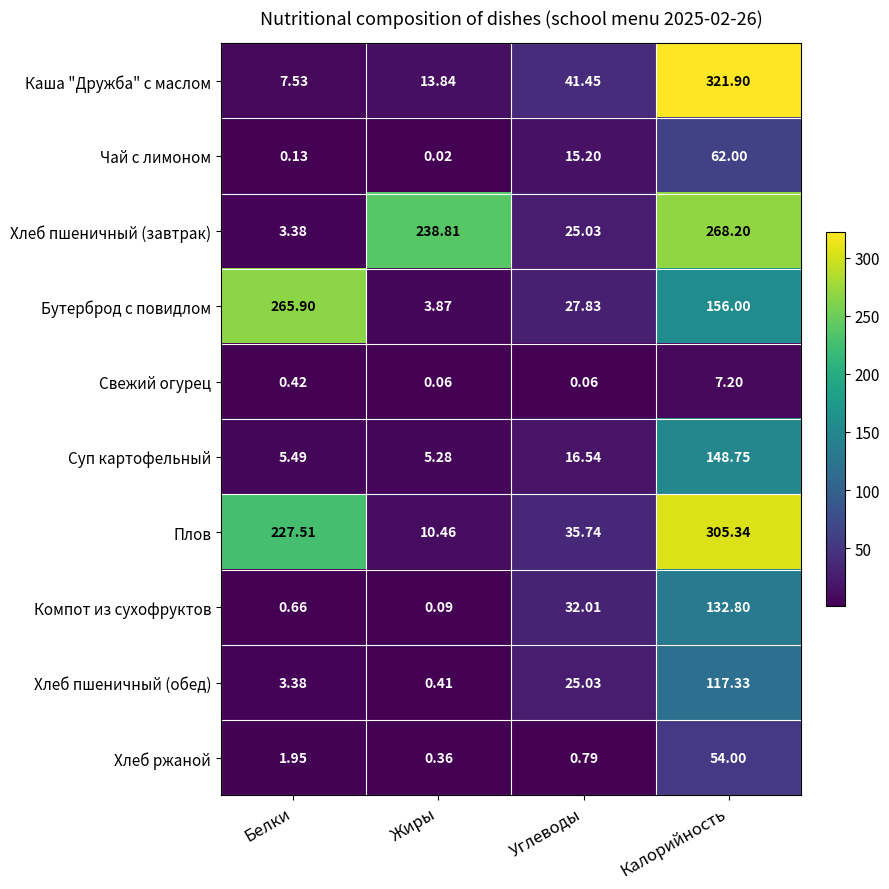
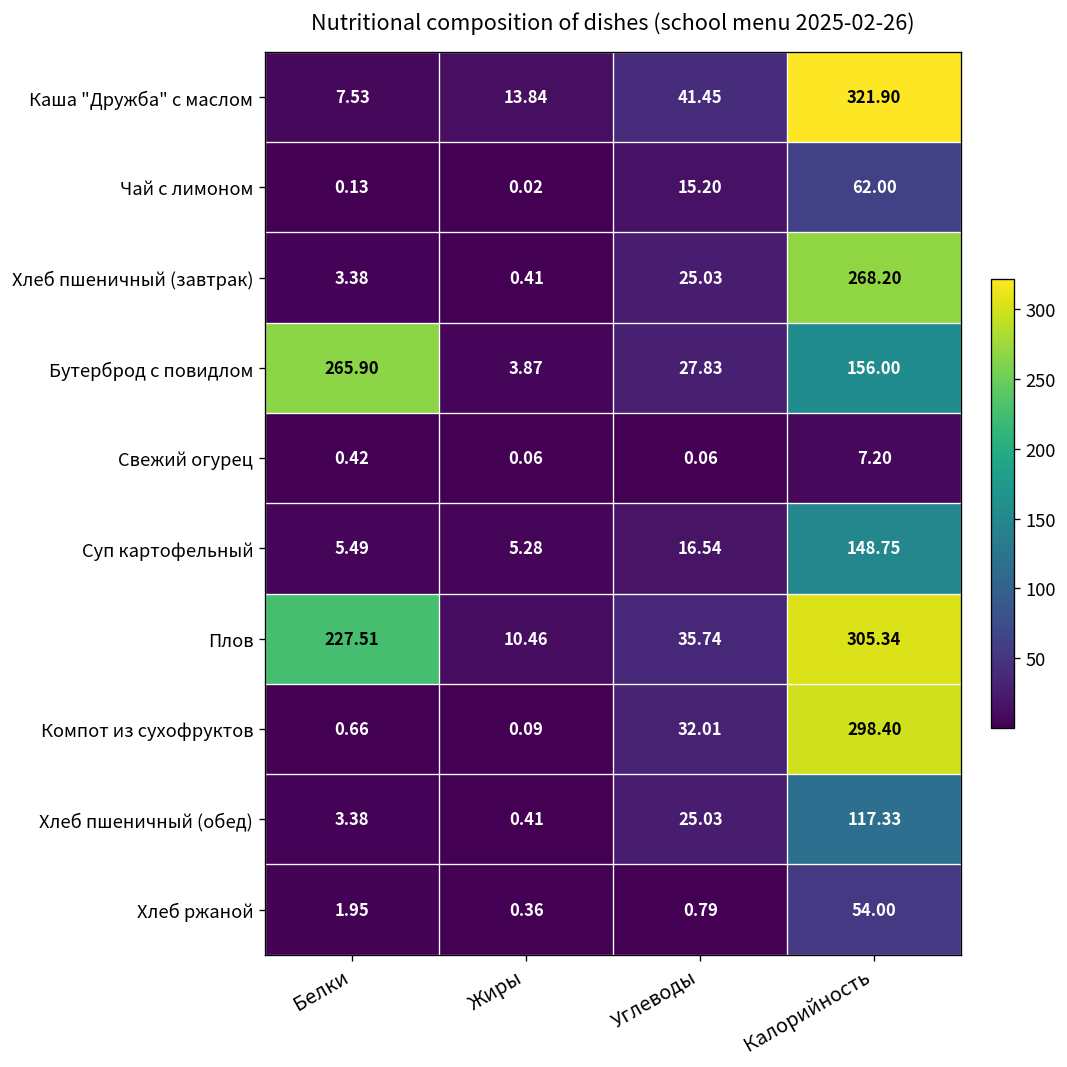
  {
    "Каша \"Дружба\" с маслом": {
      "Белки": 7.53,
      "Жиры": 13.84,
      "Углеводы": 41.45,
      "Калорийность": 321.90
    },
    "Чай с лимоном": {
      "Белки": 0.13,
      "Жиры": 0.02,
      "Углеводы": 15.20,
      "Калорийность": 62.00
    },
    "Хлеб пшеничный (завтрак)": {
      "Белки": 3.38,
-     "Жиры": 238.81,
+     "Жиры": 0.41,
      "Углеводы": 25.03,
      "Калорийность": 268.20
    },
    "Бутерброд с повидлом": {
      "Белки": 265.90,
      "Жиры": 3.87,
      "Углеводы": 27.83,
      "Калорийность": 156.00
    },
    "Свежий огурец": {
      "Белки": 0.42,
      "Жиры": 0.06,
      "Углеводы": 0.06,
      "Калорийность": 7.20
    },
    "Суп картофельный": {
      "Белки": 5.49,
      "Жиры": 5.28,
      "Углеводы": 16.54,
      "Калорийность": 148.75
    },
    "Плов": {
      "Белки": 227.51,
      "Жиры": 10.46,
      "Углеводы": 35.74,
      "Калорийность": 305.34
    },
    "Компот из сухофруктов": {
      "Белки": 0.66,
      "Жиры": 0.09,
      "Углеводы": 32.01,
-     "Калорийность": 132.80
+     "Калорийность": 298.40
    },
    "Хлеб пшеничный (обед)": {
      "Белки": 3.38,
      "Жиры": 0.41,
      "Углеводы": 25.03,
      "Калорийность": 117.33
    },
    "Хлеб ржаной": {
      "Белки": 1.95,
      "Жиры": 0.36,
      "Углеводы": 0.79,
      "Калорийность": 54.00
    }
  }
